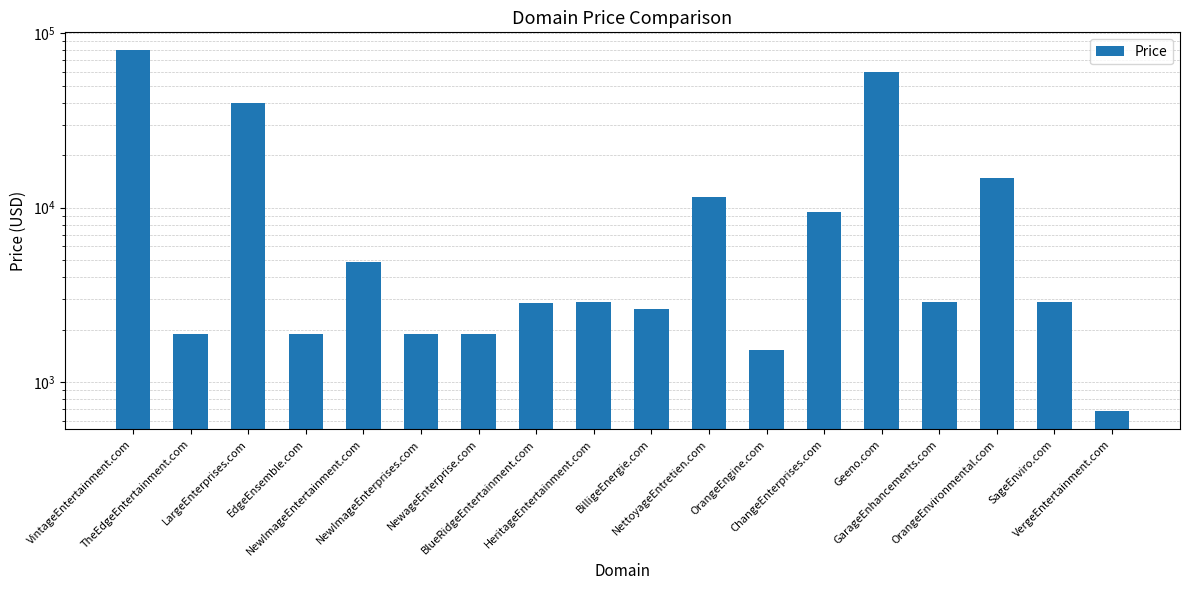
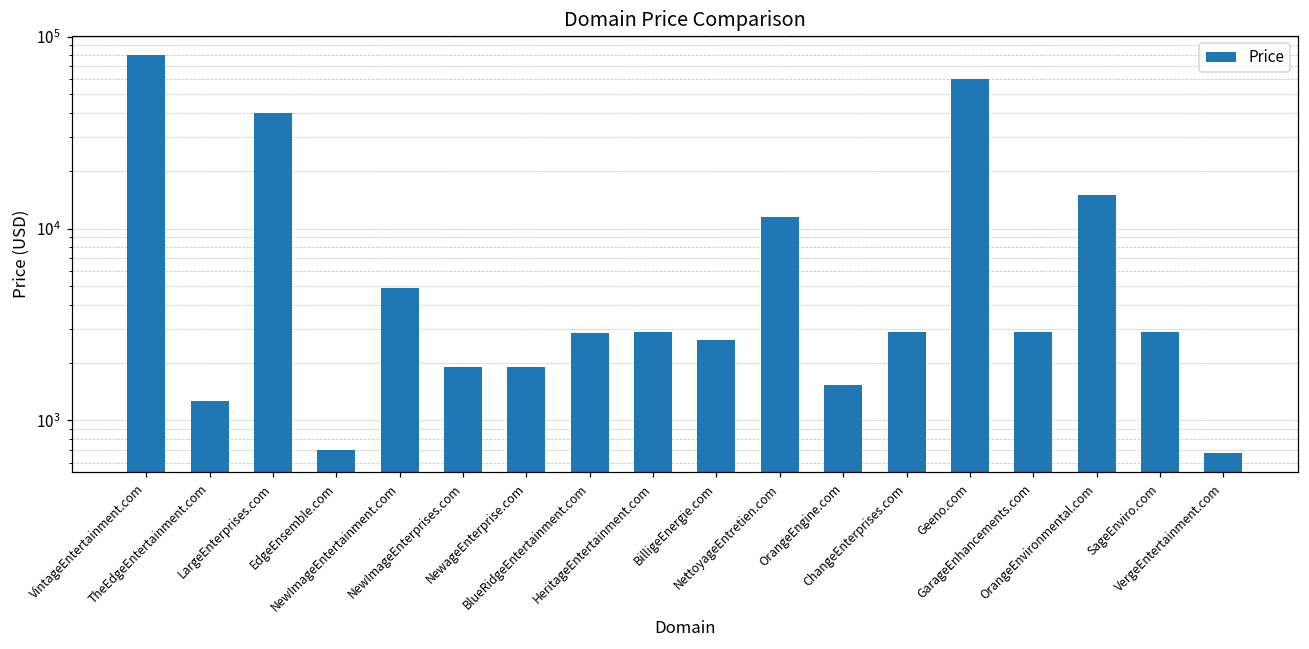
  {
    "VintageEntertainment.com": 80000,
-   "TheEdgeEntertainment.com": 1900,
+   "TheEdgeEntertainment.com": 1300,
    "LargeEnterprises.com": 40000,
-   "EdgeEnsemble.com": 1900,
+   "EdgeEnsemble.com": 700,
    "NewImageEntertainment.com": 4900,
    "NewImageEnterprises.com": 1900,
    "NewageEnterprise.com": 1900,
    "BlueRidgeEntertainment.com": 2800,
    "HeritageEntertainment.com": 2900,
    "BilligeEnergie.com": 2600,
    "NettoyageEntretien.com": 12000,
    "OrangeEngine.com": 1500,
-   "ChangeEnterprises.com": 9000,
+   "ChangeEnterprises.com": 2900,
    "Geeno.com": 60000,
    "GarageEnhancements.com": 2900,
    "OrangeEnvironmental.com": 15000,
    "SageEnviro.com": 2900,
    "VergeEntertainment.com": 680
  }
